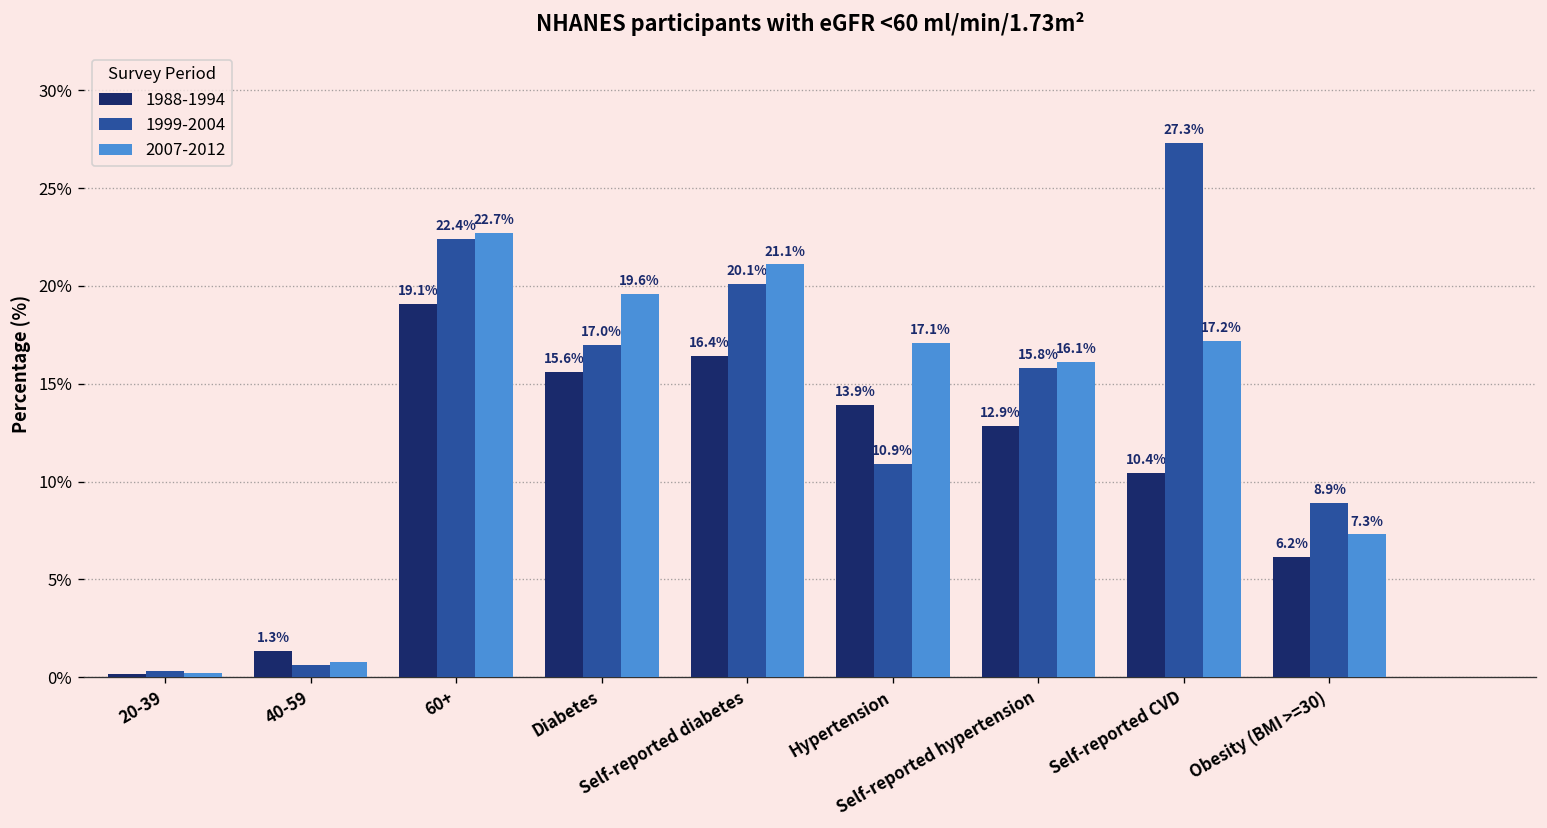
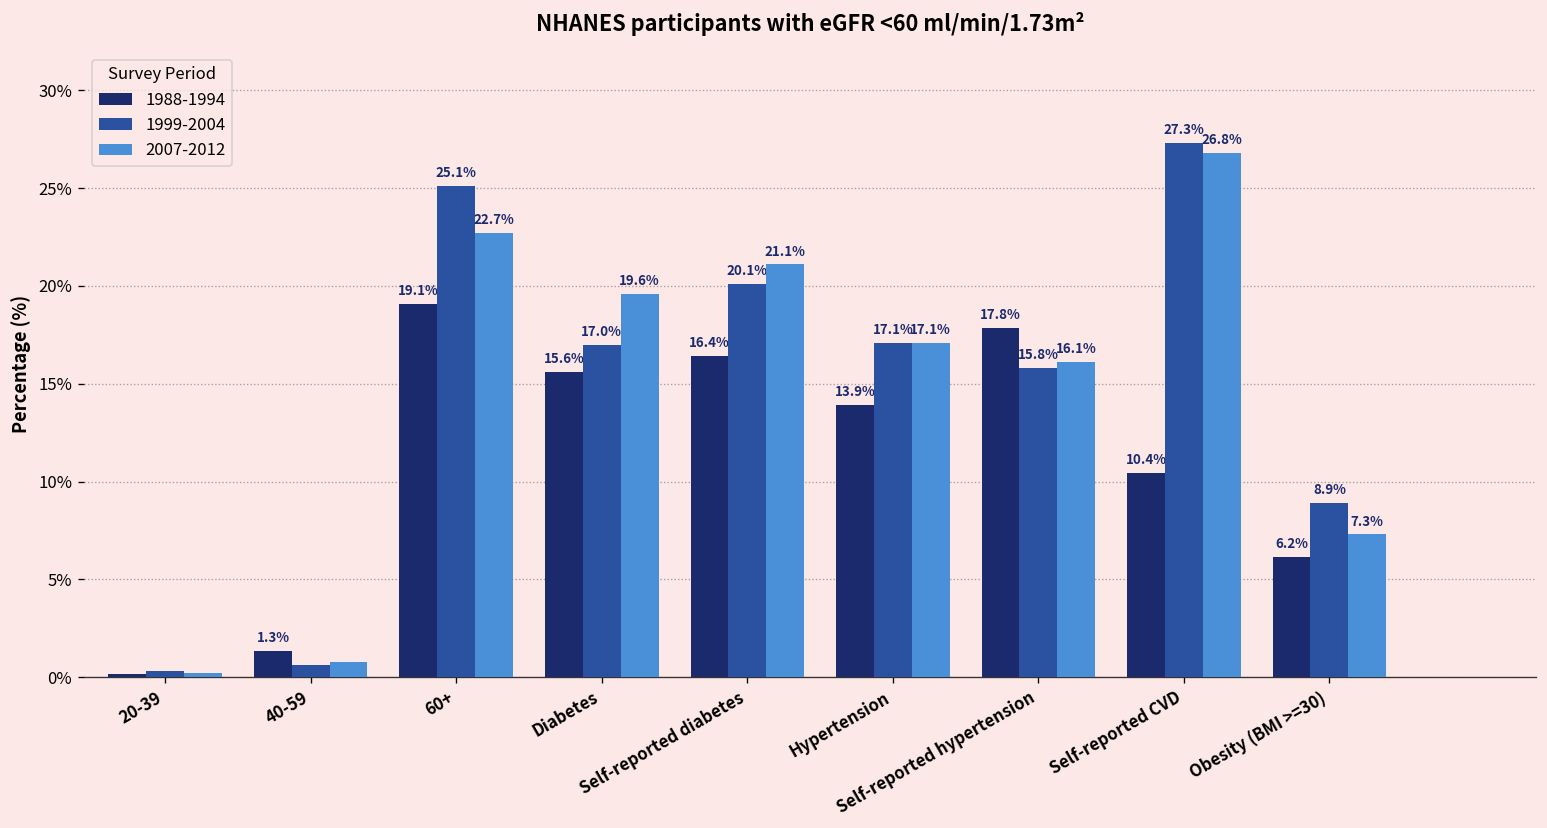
  {
    "1988-1994": {
      "40-59": "1.3%",
      "60+": "19.1%",
      "Diabetes": "15.6%",
      "Self-reported diabetes": "16.4%",
      "Hypertension": "13.9%",
-     "Self-reported hypertension": "12.9%",
+     "Self-reported hypertension": "17.8%",
      "Self-reported CVD": "10.4%",
      "Obesity (BMI >=30)": "6.2%"
    },
    "1999-2004": {
-     "60+": "22.4%",
+     "60+": "25.1%",
      "Diabetes": "17.0%",
      "Self-reported diabetes": "20.1%",
-     "Hypertension": "10.9%",
+     "Hypertension": "17.1%",
      "Self-reported hypertension": "15.8%",
      "Self-reported CVD": "27.3%",
      "Obesity (BMI >=30)": "8.9%"
    },
    "2007-2012": {
      "60+": "22.7%",
      "Diabetes": "19.6%",
      "Self-reported diabetes": "21.1%",
      "Hypertension": "17.1%",
      "Self-reported hypertension": "16.1%",
-     "Self-reported CVD": "17.2%",
+     "Self-reported CVD": "26.8%",
      "Obesity (BMI >=30)": "7.3%"
    }
  }
